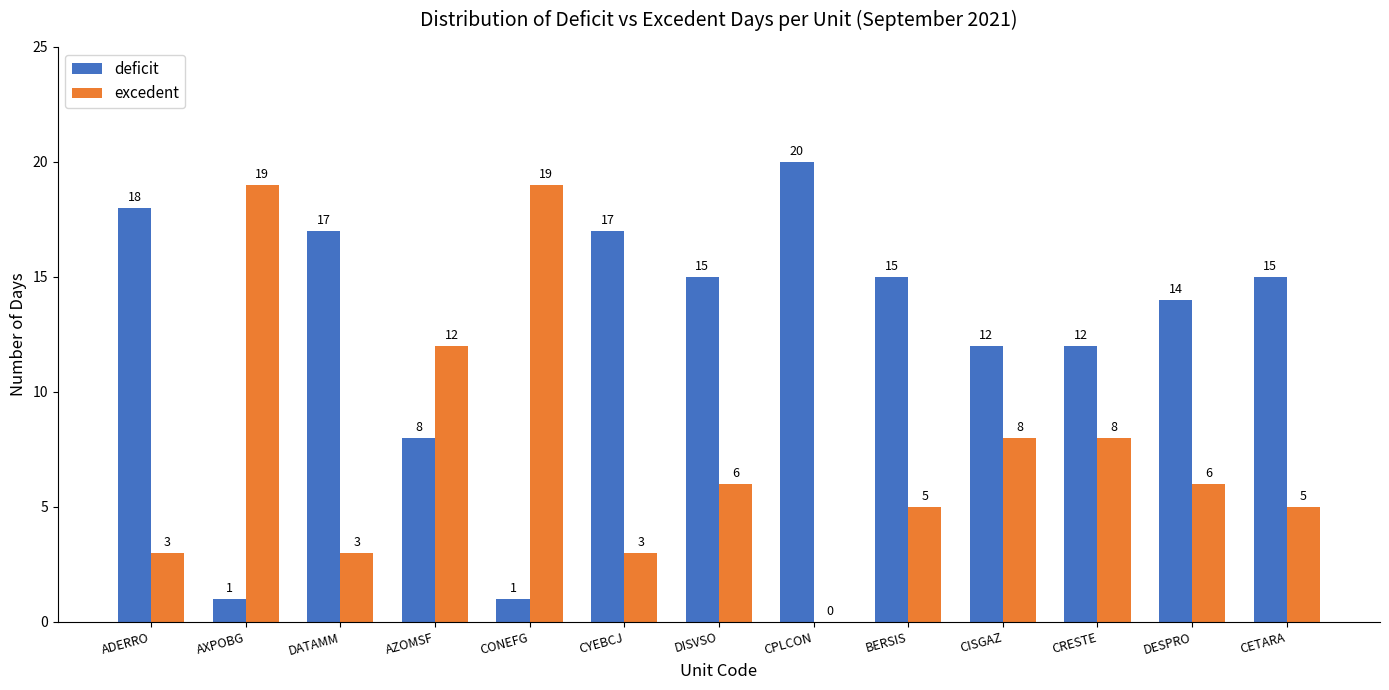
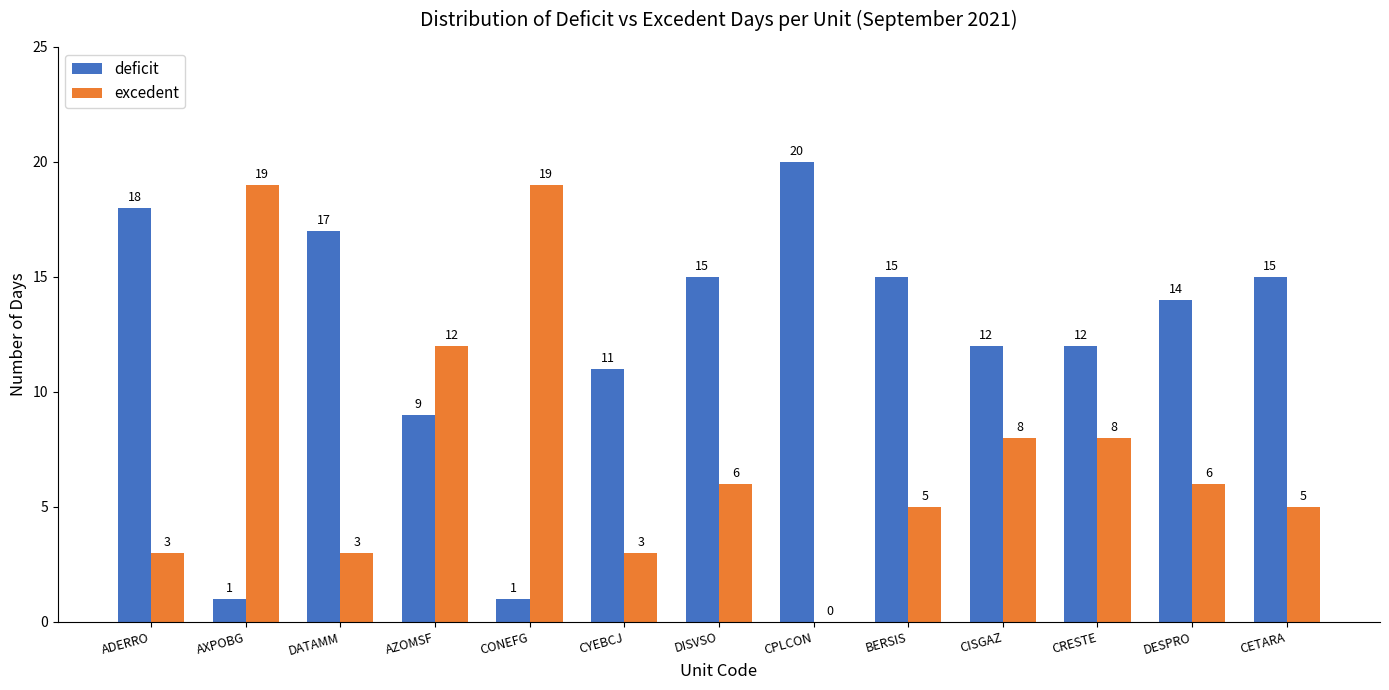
  {
    "deficit": {
      "ADERRO": 18,
      "AXPOBG": 1,
      "DATAMM": 17,
-     "AZOMSF": 8,
+     "AZOMSF": 9,
      "CONEFG": 1,
-     "CYEBCJ": 17,
+     "CYEBCJ": 11,
      "DISVSO": 15,
      "CPLCON": 20,
      "BERSIS": 15,
      "CISGAZ": 12,
      "CRESTE": 12,
      "DESPRO": 14,
      "CETARA": 15
    },
    "excedent": {
      "ADERRO": 3,
      "AXPOBG": 19,
      "DATAMM": 3,
      "AZOMSF": 12,
      "CONEFG": 19,
      "CYEBCJ": 3,
      "DISVSO": 6,
      "CPLCON": 0,
      "BERSIS": 5,
      "CISGAZ": 8,
      "CRESTE": 8,
      "DESPRO": 6,
      "CETARA": 5
    }
  }
